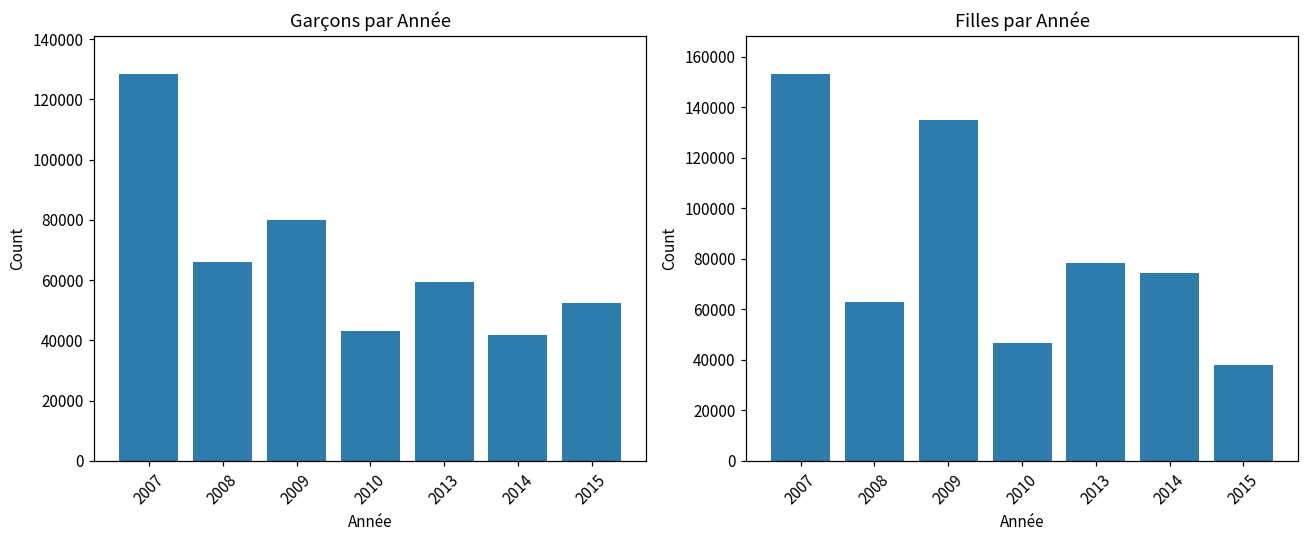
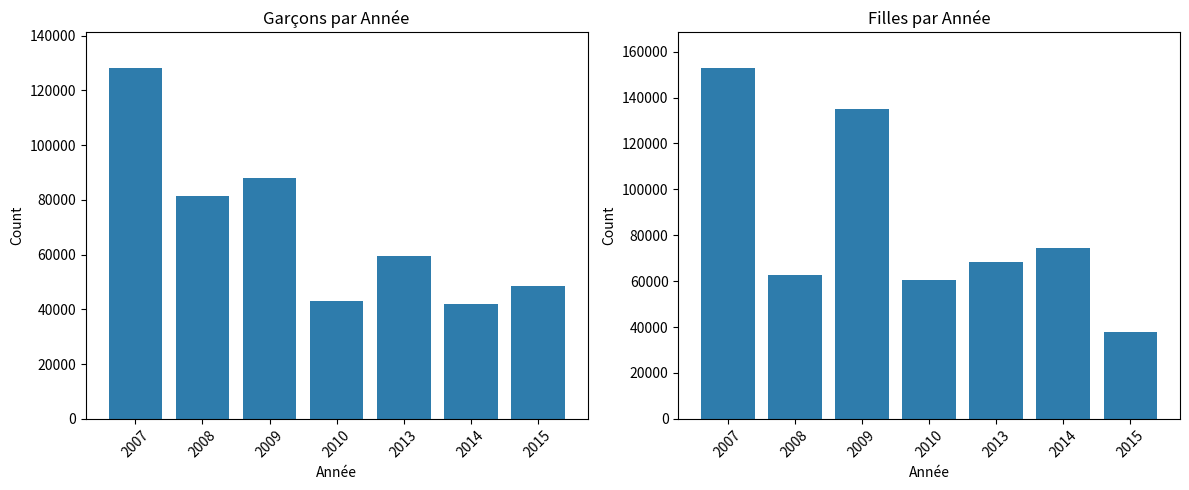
  {
    "Garçons par Année": {
      "2007": 128000,
-     "2008": 66000,
-     "2009": 80000,
+     "2008": 81000,
+     "2009": 88000,
      "2010": 43000,
      "2013": 59000,
      "2014": 42000,
-     "2015": 52000
+     "2015": 48000
    },
    "Filles par Année": {
      "2007": 153000,
      "2008": 63000,
      "2009": 135000,
-     "2010": 47000,
-     "2013": 78000,
+     "2010": 60000,
+     "2013": 68000,
      "2014": 74000,
      "2015": 38000
    }
  }
